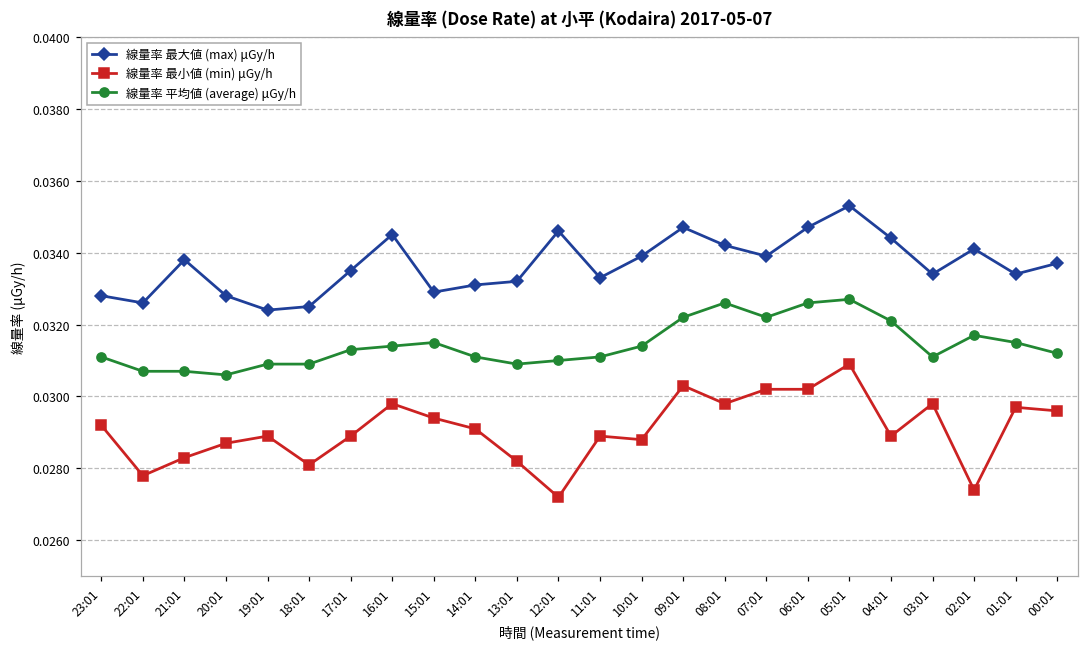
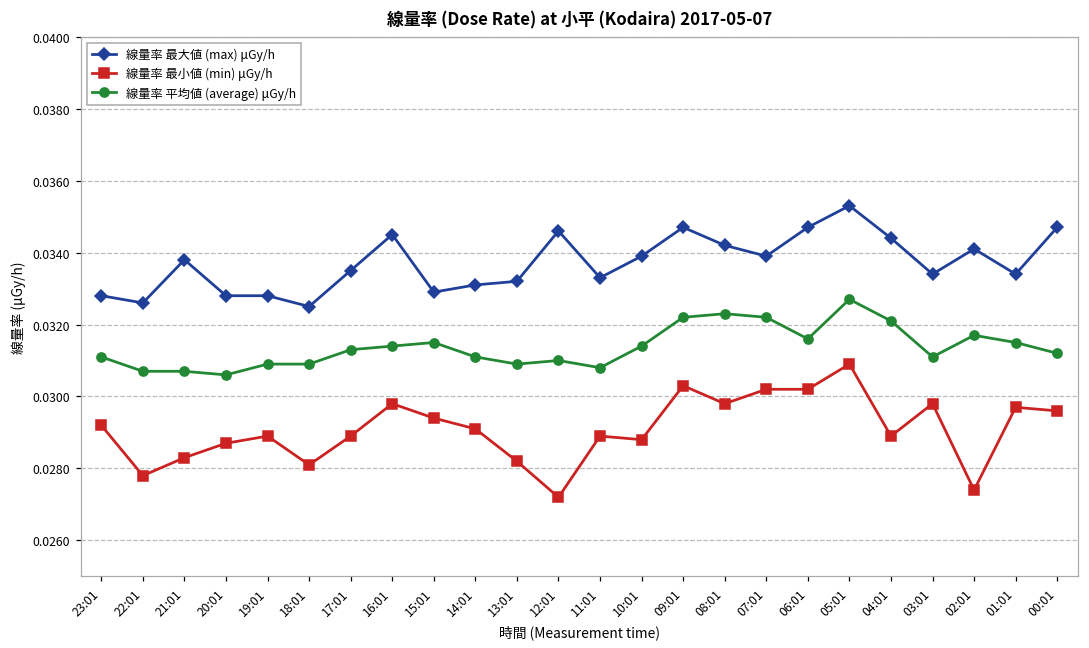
  {
    "線量率 最大値 (max) μGy/h": {
      "23:01": 0.0328,
      "22:01": 0.0326,
      "21:01": 0.0338,
      "20:01": 0.0328,
-     "19:01": 0.0324,
+     "19:01": 0.0328,
      "18:01": 0.0325,
      "17:01": 0.0335,
      "16:01": 0.0345,
      "15:01": 0.0329,
      "14:01": 0.0331,
      "13:01": 0.0332,
      "12:01": 0.0346,
      "11:01": 0.0333,
      "10:01": 0.0339,
      "09:01": 0.0347,
      "08:01": 0.0342,
      "07:01": 0.0339,
      "06:01": 0.0347,
      "05:01": 0.0353,
      "04:01": 0.0344,
      "03:01": 0.0334,
      "02:01": 0.0341,
      "01:01": 0.0334,
-     "00:01": 0.0337
+     "00:01": 0.0347
    },
    "線量率 最小値 (min) μGy/h": {
      "23:01": 0.0292,
      "22:01": 0.0278,
      "21:01": 0.0283,
      "20:01": 0.0287,
      "19:01": 0.0289,
      "18:01": 0.0281,
      "17:01": 0.0289,
      "16:01": 0.0298,
      "15:01": 0.0294,
      "14:01": 0.0291,
      "13:01": 0.0282,
      "12:01": 0.0272,
      "11:01": 0.0289,
      "10:01": 0.0288,
      "09:01": 0.0303,
      "08:01": 0.0298,
      "07:01": 0.0302,
      "06:01": 0.0302,
      "05:01": 0.0309,
      "04:01": 0.0289,
      "03:01": 0.0298,
      "02:01": 0.0274,
      "01:01": 0.0297,
      "00:01": 0.0296
    },
    "線量率 平均値 (average) μGy/h": {
      "23:01": 0.0311,
      "22:01": 0.0307,
      "21:01": 0.0307,
      "20:01": 0.0306,
      "19:01": 0.0309,
      "18:01": 0.0309,
      "17:01": 0.0313,
      "16:01": 0.0314,
      "15:01": 0.0315,
      "14:01": 0.0311,
      "13:01": 0.0309,
      "12:01": 0.0310,
-     "11:01": 0.0311,
+     "11:01": 0.0308,
      "10:01": 0.0314,
      "09:01": 0.0322,
-     "08:01": 0.0326,
+     "08:01": 0.0323,
      "07:01": 0.0322,
-     "06:01": 0.0326,
+     "06:01": 0.0316,
      "05:01": 0.0327,
      "04:01": 0.0321,
      "03:01": 0.0311,
      "02:01": 0.0317,
      "01:01": 0.0315,
      "00:01": 0.0312
    }
  }
